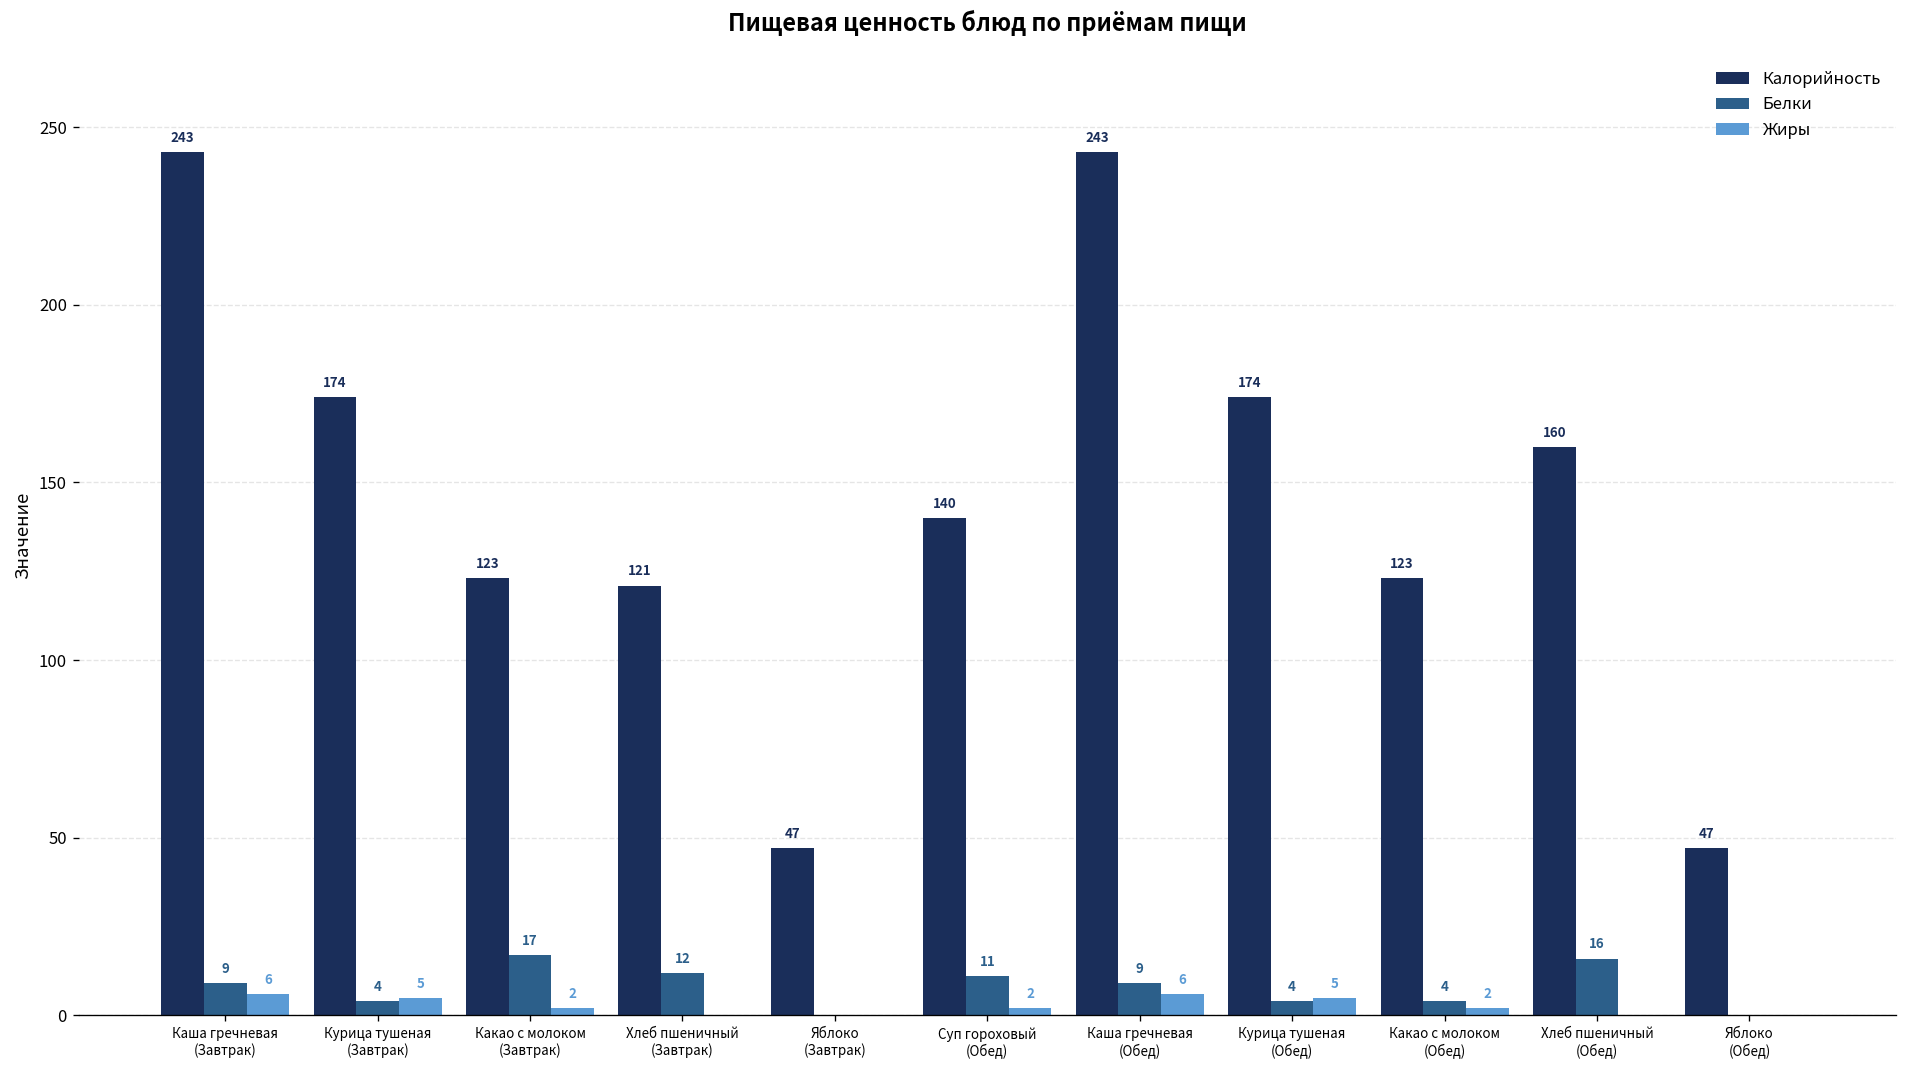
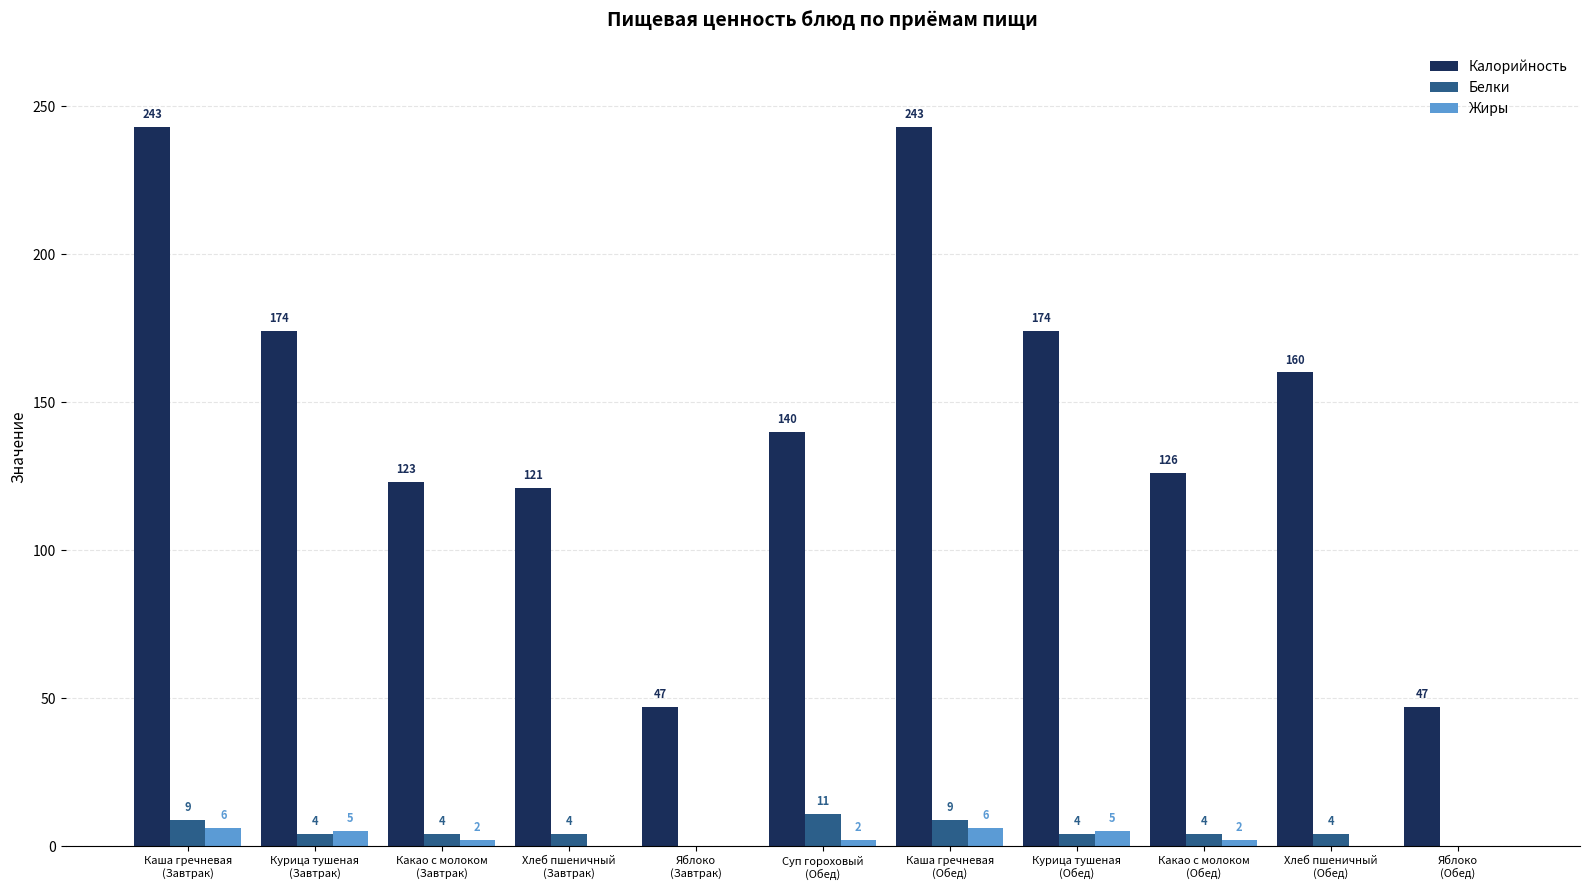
  {
    "Калорийность": {
      "Каша гречневая (Завтрак)": 243,
      "Курица тушеная (Завтрак)": 174,
      "Какао с молоком (Завтрак)": 123,
      "Хлеб пшеничный (Завтрак)": 121,
      "Яблоко (Завтрак)": 47,
      "Суп гороховый (Обед)": 140,
      "Каша гречневая (Обед)": 243,
      "Курица тушеная (Обед)": 174,
-     "Какао с молоком (Обед)": 123,
+     "Какао с молоком (Обед)": 126,
      "Хлеб пшеничный (Обед)": 160,
      "Яблоко (Обед)": 47
    },
    "Белки": {
      "Каша гречневая (Завтрак)": 9,
      "Курица тушеная (Завтрак)": 4,
-     "Какао с молоком (Завтрак)": 17,
-     "Хлеб пшеничный (Завтрак)": 12,
+     "Какао с молоком (Завтрак)": 4,
+     "Хлеб пшеничный (Завтрак)": 4,
      "Суп гороховый (Обед)": 11,
      "Каша гречневая (Обед)": 9,
      "Курица тушеная (Обед)": 4,
      "Какао с молоком (Обед)": 4,
-     "Хлеб пшеничный (Обед)": 16
+     "Хлеб пшеничный (Обед)": 4
    },
    "Жиры": {
      "Каша гречневая (Завтрак)": 6,
      "Курица тушеная (Завтрак)": 5,
      "Какао с молоком (Завтрак)": 2,
      "Суп гороховый (Обед)": 2,
      "Каша гречневая (Обед)": 6,
      "Курица тушеная (Обед)": 5,
      "Какао с молоком (Обед)": 2
    }
  }
